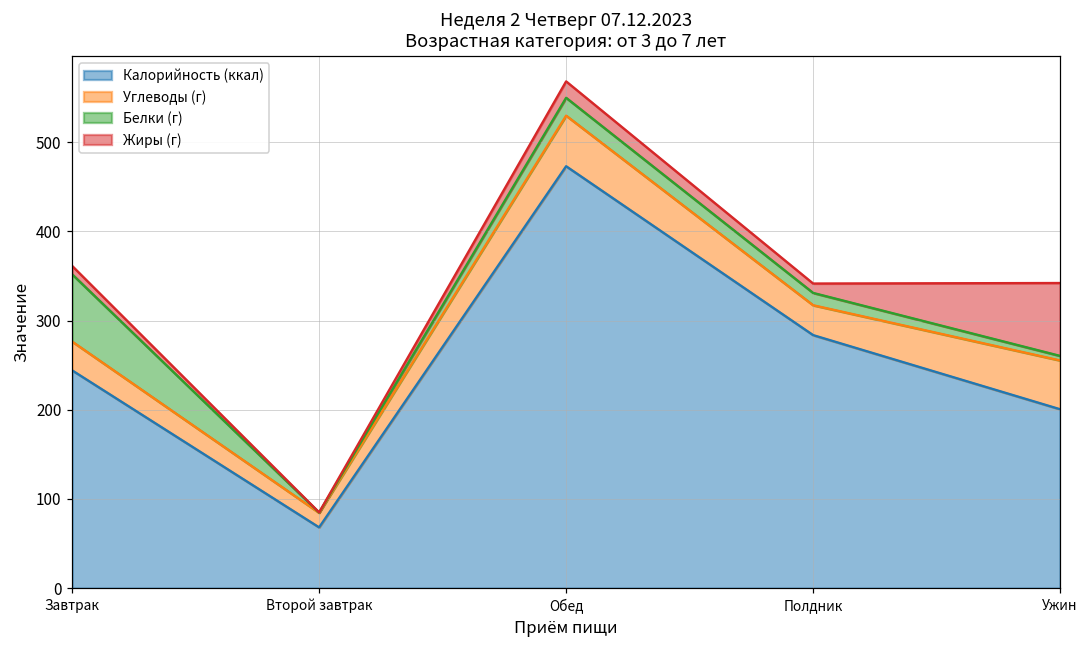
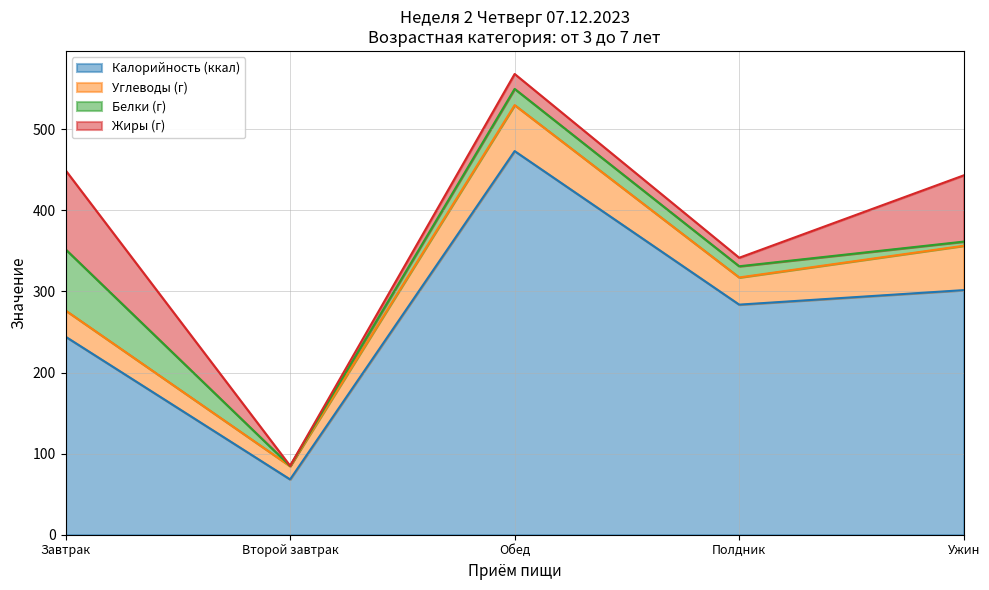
  {
    "Калорийность (ккал)": {
      "Завтрак": 240,
      "Второй завтрак": 70,
      "Обед": 470,
      "Полдник": 280,
-     "Ужин": 200
+     "Ужин": 300
    },
    "Углеводы (г)": {
      "Завтрак": 30,
      "Обед": 60,
      "Полдник": 30,
      "Ужин": 50
    },
    "Белки (г)": {
      "Завтрак": 80,
      "Обед": 20,
      "Полдник": 10,
      "Ужин": 10
    },
    "Жиры (г)": {
-     "Завтрак": 10,
+     "Завтрак": 100,
      "Обед": 20,
      "Полдник": 10,
      "Ужин": 80
    }
  }
